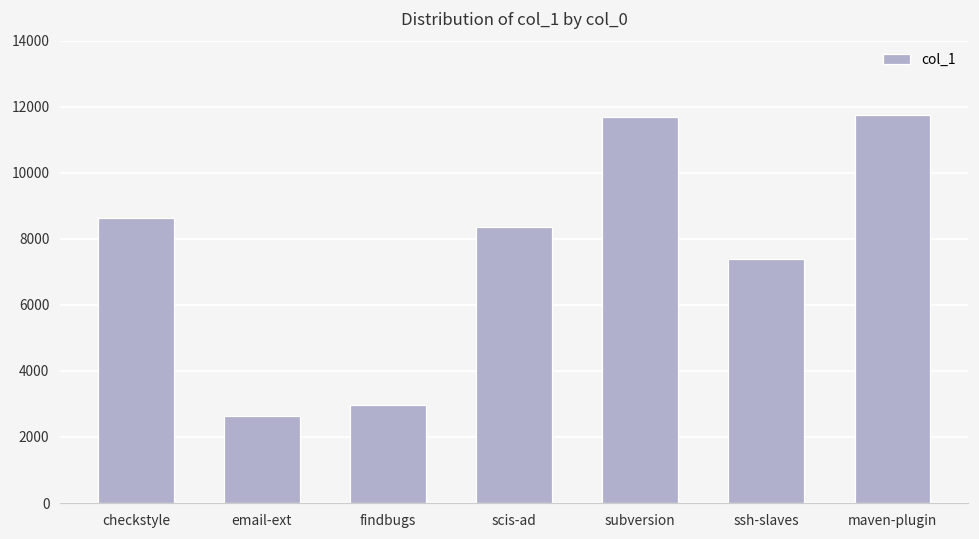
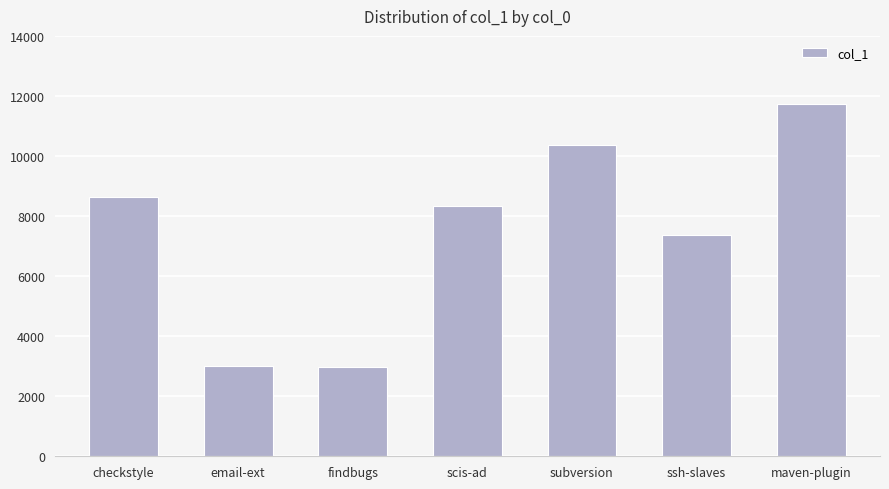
  {
    "checkstyle": 8600,
-   "email-ext": 2600,
+   "email-ext": 3000,
    "findbugs": 3000,
    "scis-ad": 8300,
-   "subversion": 11700,
+   "subversion": 10400,
    "ssh-slaves": 7400,
    "maven-plugin": 11700
  }
